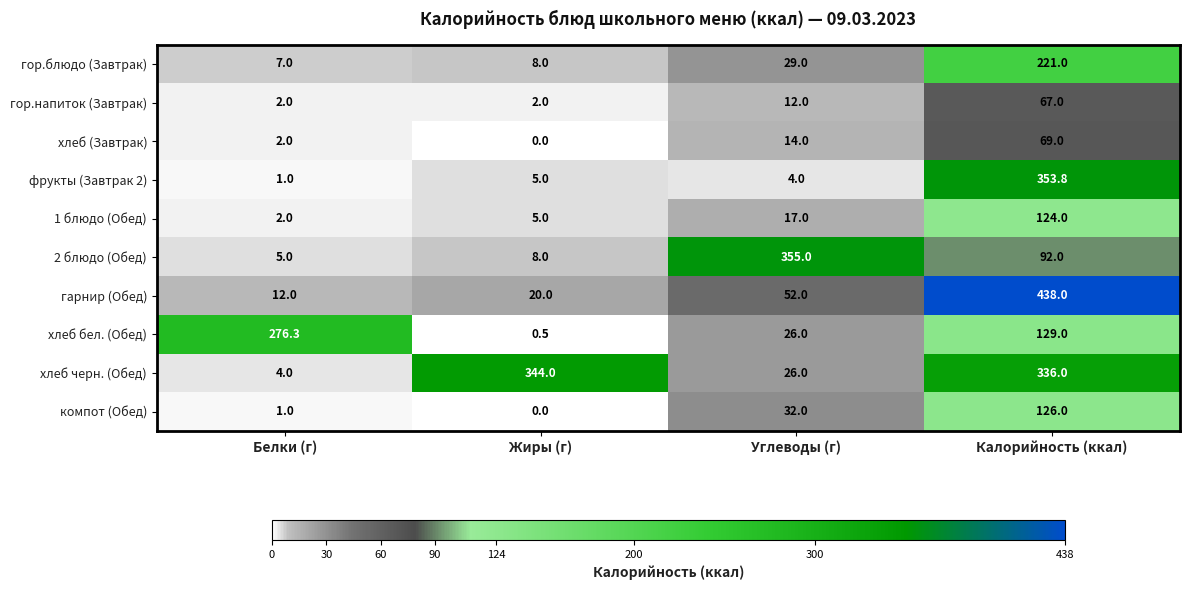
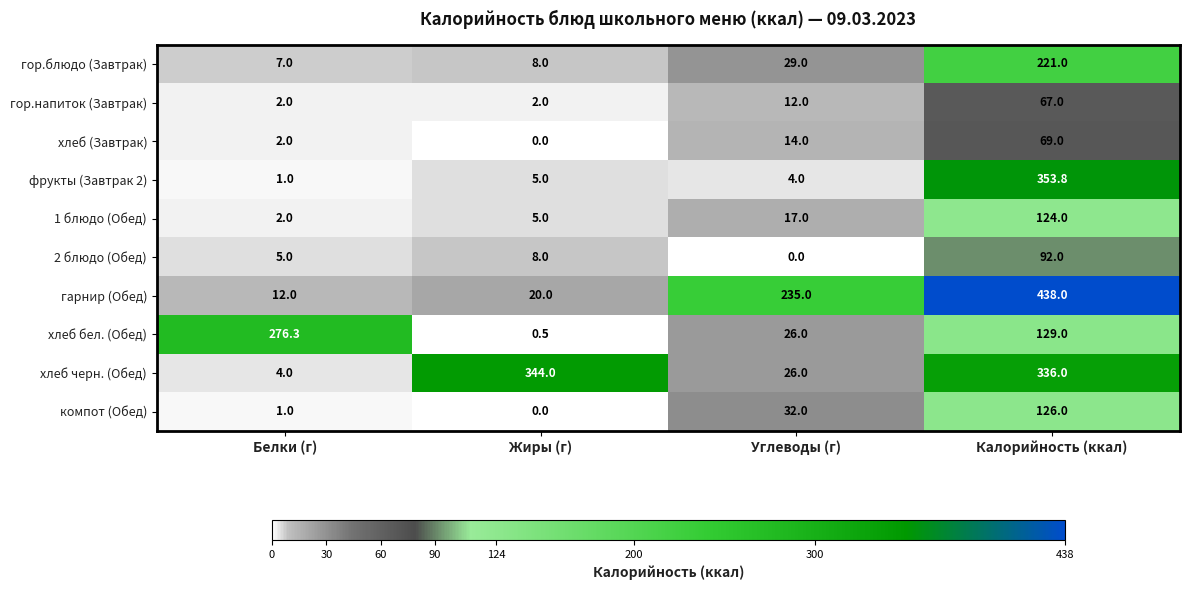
  {
    "гор.блюдо (Завтрак)": {
      "Белки (г)": 7.0,
      "Жиры (г)": 8.0,
      "Углеводы (г)": 29.0,
      "Калорийность (ккал)": 221.0
    },
    "гор.напиток (Завтрак)": {
      "Белки (г)": 2.0,
      "Жиры (г)": 2.0,
      "Углеводы (г)": 12.0,
      "Калорийность (ккал)": 67.0
    },
    "хлеб (Завтрак)": {
      "Белки (г)": 2.0,
      "Жиры (г)": 0.0,
      "Углеводы (г)": 14.0,
      "Калорийность (ккал)": 69.0
    },
    "фрукты (Завтрак 2)": {
      "Белки (г)": 1.0,
      "Жиры (г)": 5.0,
      "Углеводы (г)": 4.0,
      "Калорийность (ккал)": 353.8
    },
    "1 блюдо (Обед)": {
      "Белки (г)": 2.0,
      "Жиры (г)": 5.0,
      "Углеводы (г)": 17.0,
      "Калорийность (ккал)": 124.0
    },
    "2 блюдо (Обед)": {
      "Белки (г)": 5.0,
      "Жиры (г)": 8.0,
-     "Углеводы (г)": 355.0,
+     "Углеводы (г)": 0.0,
      "Калорийность (ккал)": 92.0
    },
    "гарнир (Обед)": {
      "Белки (г)": 12.0,
      "Жиры (г)": 20.0,
-     "Углеводы (г)": 52.0,
+     "Углеводы (г)": 235.0,
      "Калорийность (ккал)": 438.0
    },
    "хлеб бел. (Обед)": {
      "Белки (г)": 276.3,
      "Жиры (г)": 0.5,
      "Углеводы (г)": 26.0,
      "Калорийность (ккал)": 129.0
    },
    "хлеб черн. (Обед)": {
      "Белки (г)": 4.0,
      "Жиры (г)": 344.0,
      "Углеводы (г)": 26.0,
      "Калорийность (ккал)": 336.0
    },
    "компот (Обед)": {
      "Белки (г)": 1.0,
      "Жиры (г)": 0.0,
      "Углеводы (г)": 32.0,
      "Калорийность (ккал)": 126.0
    }
  }
